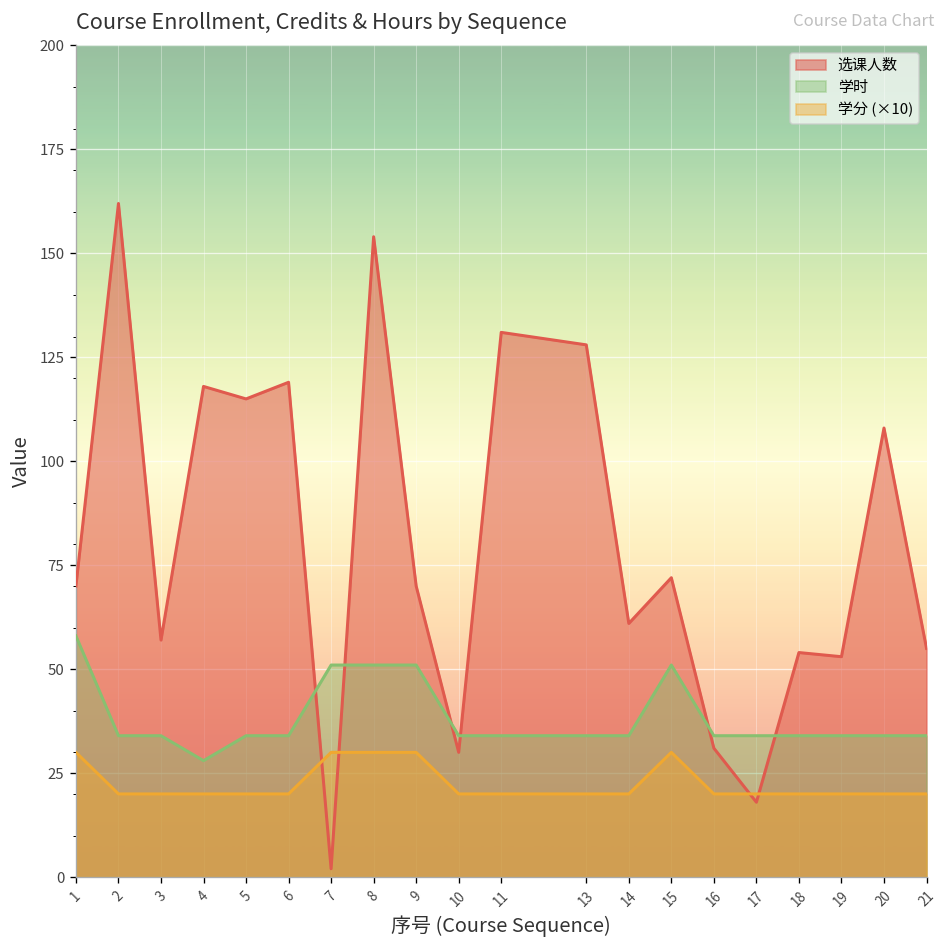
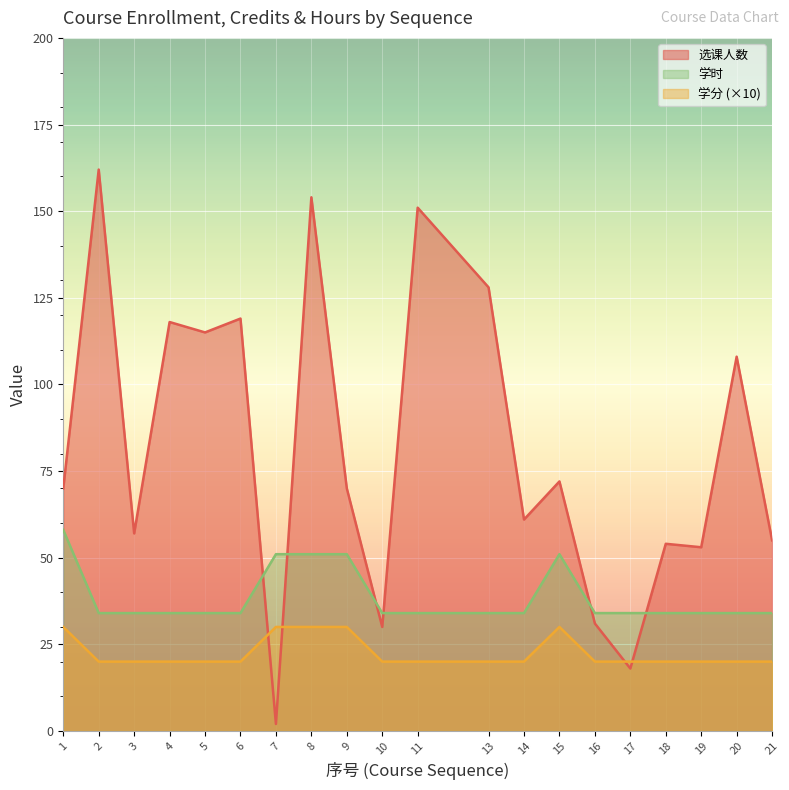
  {
    "选课人数": {
      "1": 70,
      "2": 162,
      "3": 57,
      "4": 118,
      "5": 115,
      "6": 119,
      "7": 2,
      "8": 154,
      "9": 70,
      "10": 30,
-     "11": 131,
+     "11": 151,
      "13": 128,
      "14": 61,
      "15": 72,
      "16": 31,
      "17": 18,
      "18": 54,
      "19": 53,
      "20": 108,
      "21": 55
    },
    "学时": {
      "1": 58,
      "2": 34,
      "3": 34,
-     "4": 28,
+     "4": 34,
      "5": 34,
      "6": 34,
      "7": 51,
      "8": 51,
      "9": 51,
      "10": 34,
      "11": 34,
      "13": 34,
      "14": 34,
      "15": 51,
      "16": 34,
      "17": 34,
      "18": 34,
      "19": 34,
      "20": 34,
      "21": 34
    },
    "学分 (×10)": {
      "1": 30,
      "2": 20,
      "3": 20,
      "4": 20,
      "5": 20,
      "6": 20,
      "7": 30,
      "8": 30,
      "9": 30,
      "10": 20,
      "11": 20,
      "13": 20,
      "14": 20,
      "15": 30,
      "16": 20,
      "17": 20,
      "18": 20,
      "19": 20,
      "20": 20,
      "21": 20
    }
  }
